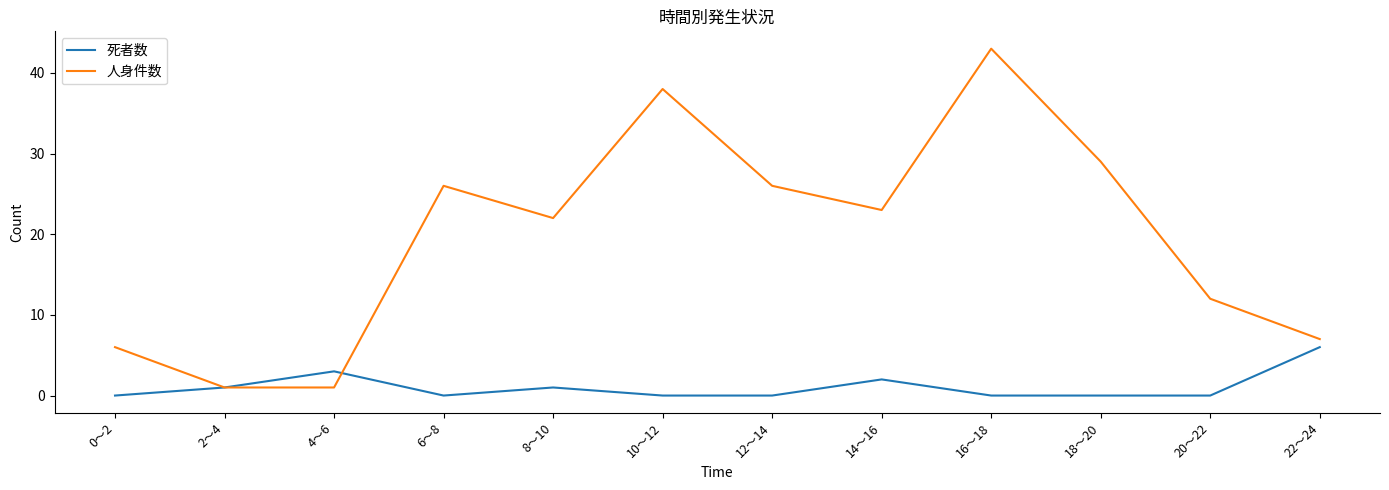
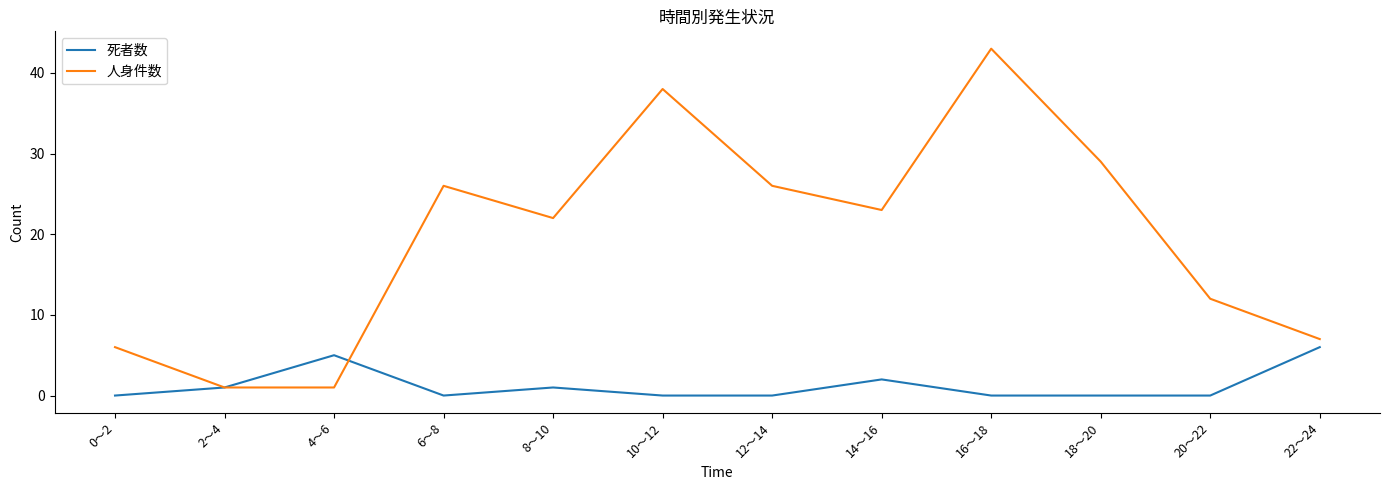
  {
    "死者数": {
      "0～2": 0,
-     "4～6": 3,
+     "4～6": 5,
      "6～8": 0,
      "8～10": 1,
      "10～12": 0,
      "12～14": 0,
      "14～16": 2,
      "16～18": 0,
      "18～20": 0,
      "20～22": 0,
      "22～24": 6
    },
    "人身件数": {
      "0～2": 6,
      "4～6": 1,
      "6～8": 26,
      "8～10": 22,
      "10～12": 38,
      "12～14": 26,
      "14～16": 23,
      "16～18": 43,
      "18～20": 29,
      "20～22": 12,
      "22～24": 7
    }
  }
